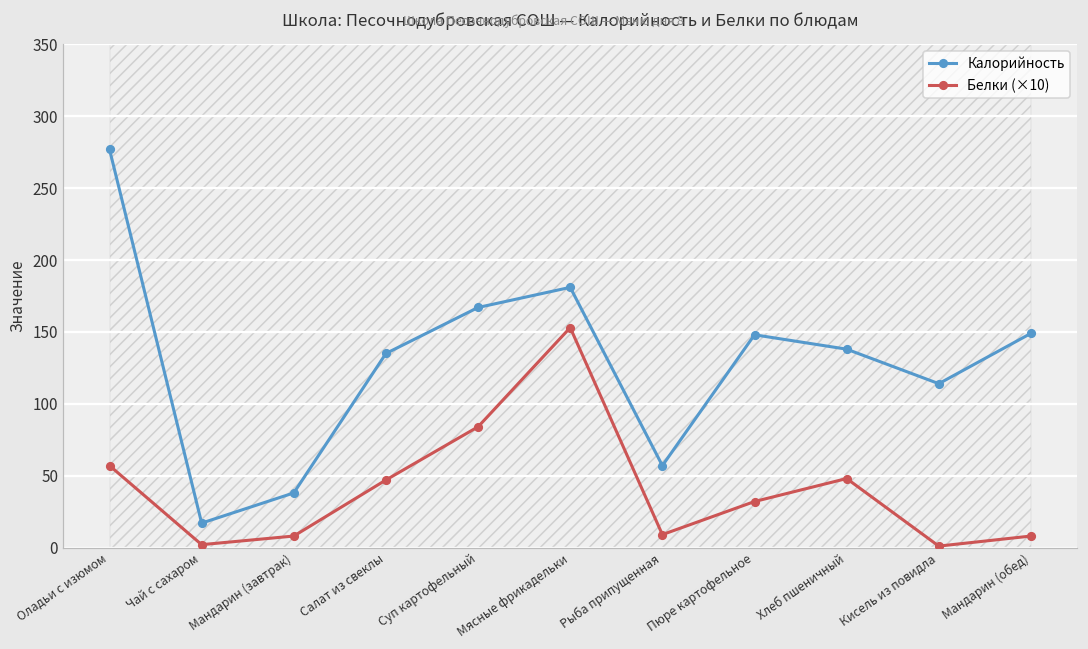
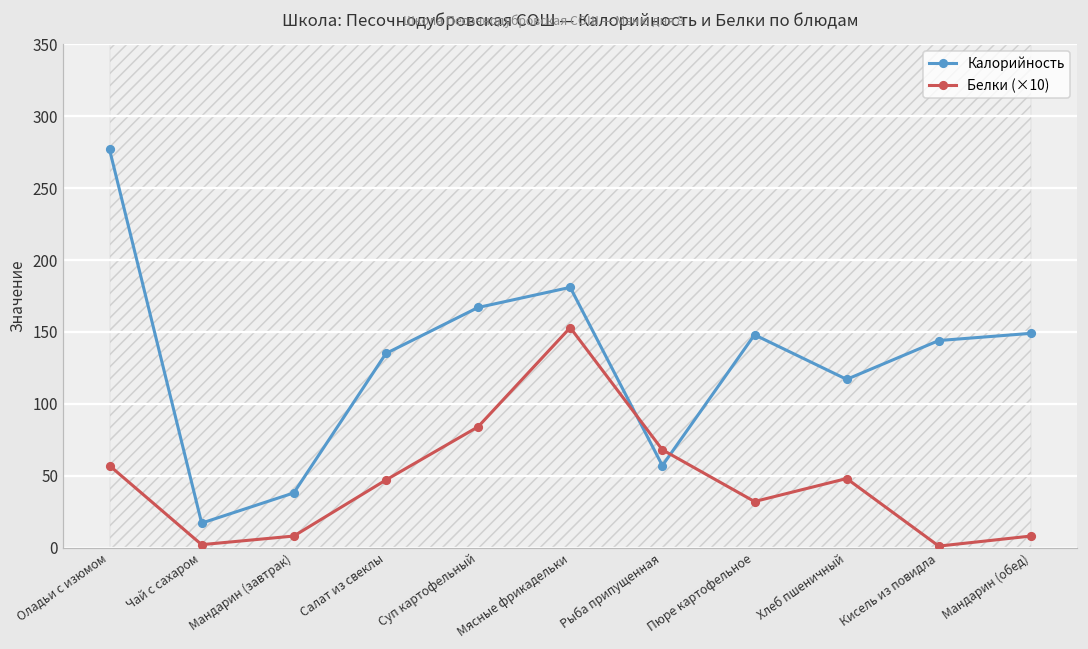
  {
    "Калорийность": {
      "Оладьи с изюмом": 277,
      "Чай с сахаром": 17,
      "Мандарин (завтрак)": 38,
      "Салат из свеклы": 135,
      "Суп картофельный": 167,
      "Мясные фрикадельки": 181,
      "Рыба припущенная": 57,
      "Пюре картофельное": 148,
-     "Хлеб пшеничный": 138,
-     "Кисель из повидла": 114,
+     "Хлеб пшеничный": 117,
+     "Кисель из повидла": 144,
      "Мандарин (обед)": 149
    },
    "Белки (×10)": {
      "Оладьи с изюмом": 57,
      "Чай с сахаром": 2,
      "Мандарин (завтрак)": 8,
      "Салат из свеклы": 47,
      "Суп картофельный": 84,
      "Мясные фрикадельки": 153,
-     "Рыба припущенная": 9,
+     "Рыба припущенная": 68,
      "Пюре картофельное": 32,
      "Хлеб пшеничный": 48,
      "Кисель из повидла": 1,
      "Мандарин (обед)": 8
    }
  }
